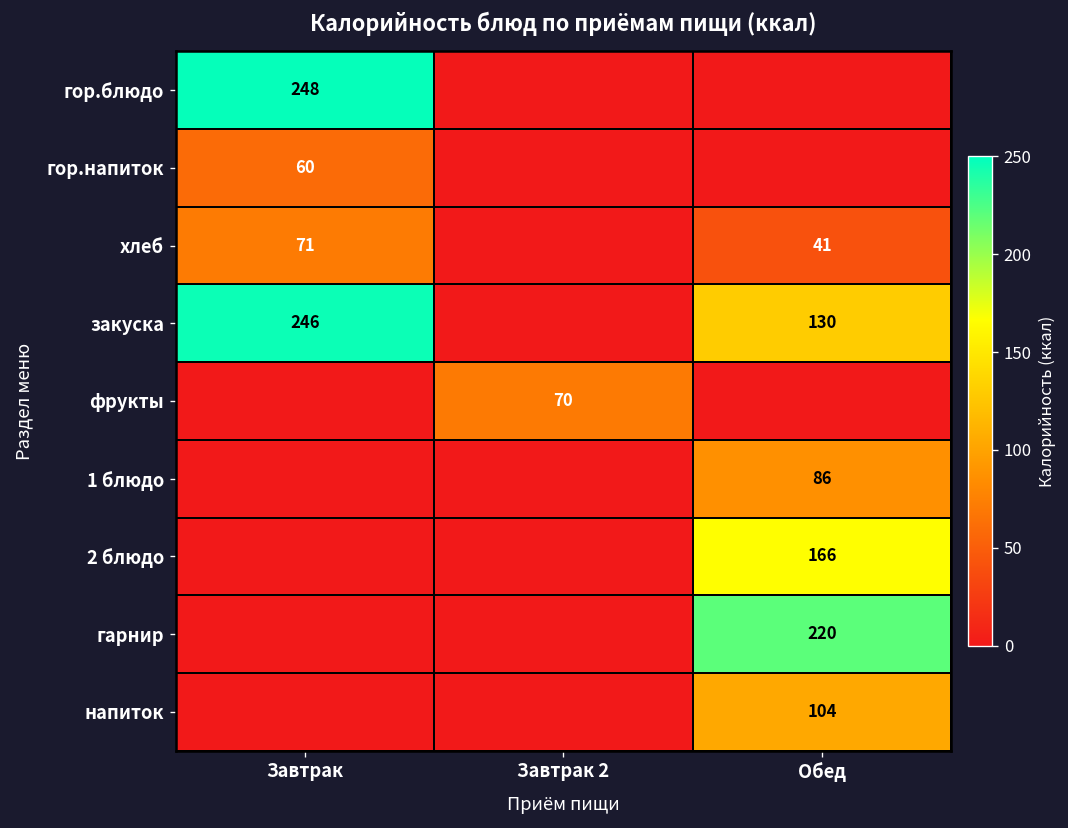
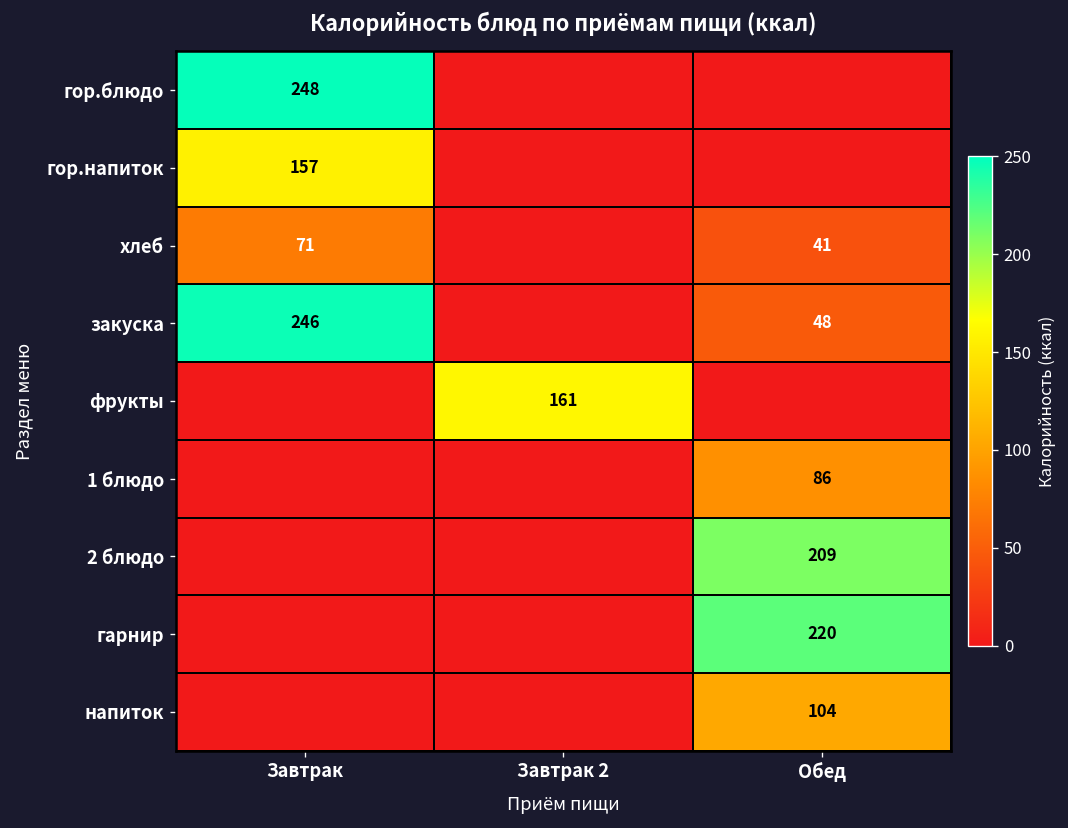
  {
    "гор.блюдо": {
      "Завтрак": 248
    },
    "гор.напиток": {
-     "Завтрак": 60
+     "Завтрак": 157
    },
    "хлеб": {
      "Завтрак": 71,
      "Обед": 41
    },
    "закуска": {
      "Завтрак": 246,
-     "Обед": 130
+     "Обед": 48
    },
    "фрукты": {
-     "Завтрак 2": 70
+     "Завтрак 2": 161
    },
    "1 блюдо": {
      "Обед": 86
    },
    "2 блюдо": {
-     "Обед": 166
+     "Обед": 209
    },
    "гарнир": {
      "Обед": 220
    },
    "напиток": {
      "Обед": 104
    }
  }
